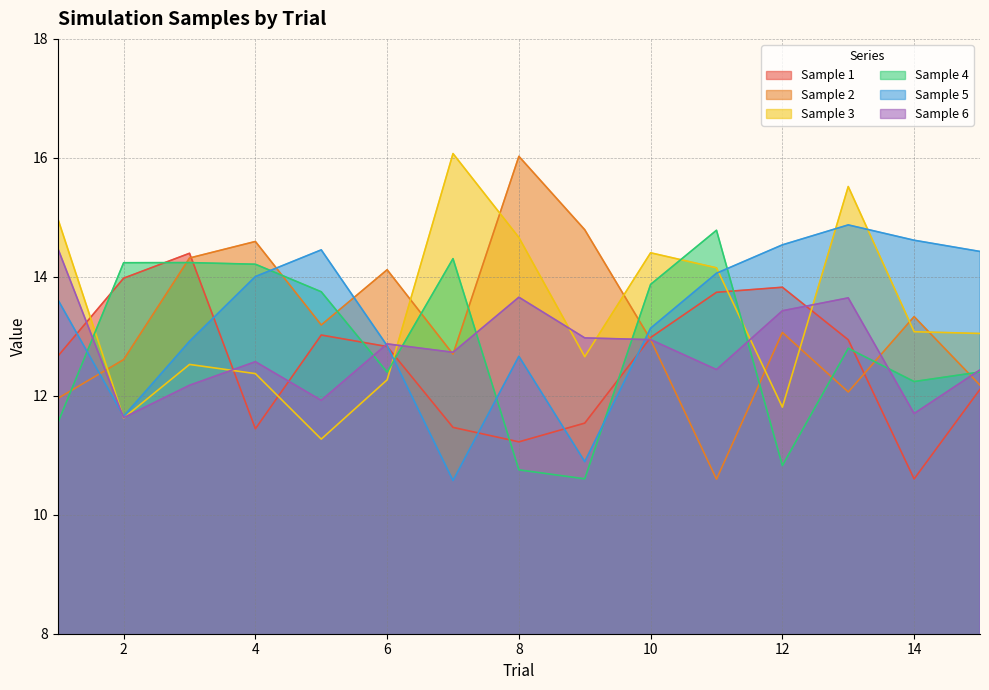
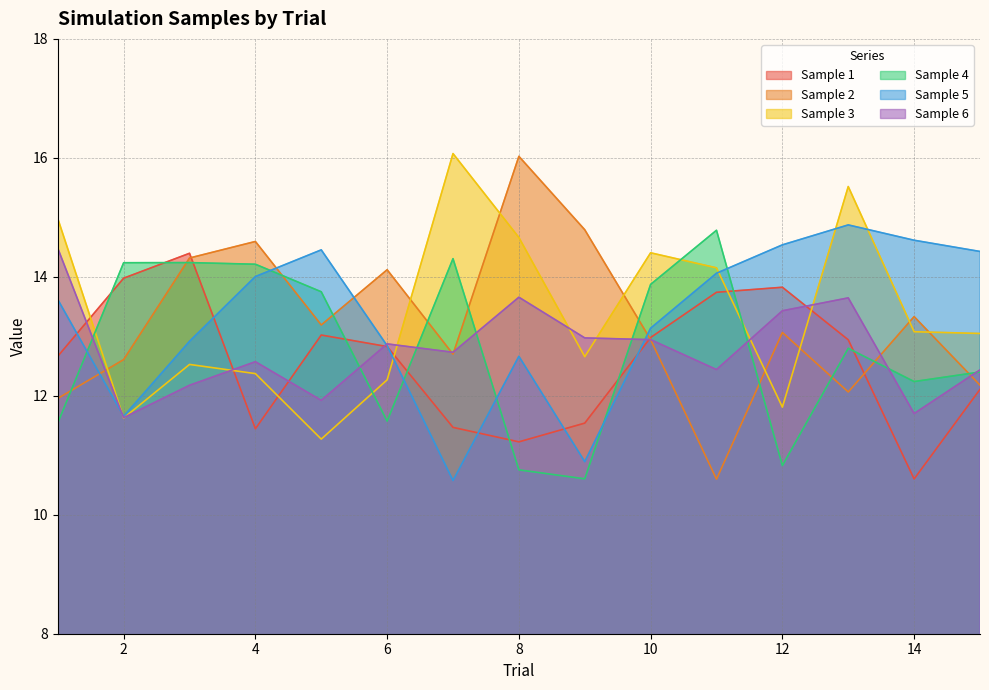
  {
    "Sample 3": {
      "4": 12.4,
      "6": 12.3,
      "8": 14.7,
      "10": 14.4,
      "12": 11.8,
      "14": 13.1
    },
    "Sample 4": {
      "2": 14.2,
      "4": 14.2,
-     "6": 12.4,
+     "6": 11.6,
      "8": 10.8,
      "10": 13.9,
      "12": 10.8,
      "14": 12.2
    },
    "Sample 5": {
      "4": 14.0,
      "8": 12.7,
      "10": 13.1,
      "12": 14.5,
      "14": 14.6
    },
    "Sample 6": {
      "4": 12.6,
      "8": 13.7,
      "12": 13.4,
      "14": 11.7
    }
  }
